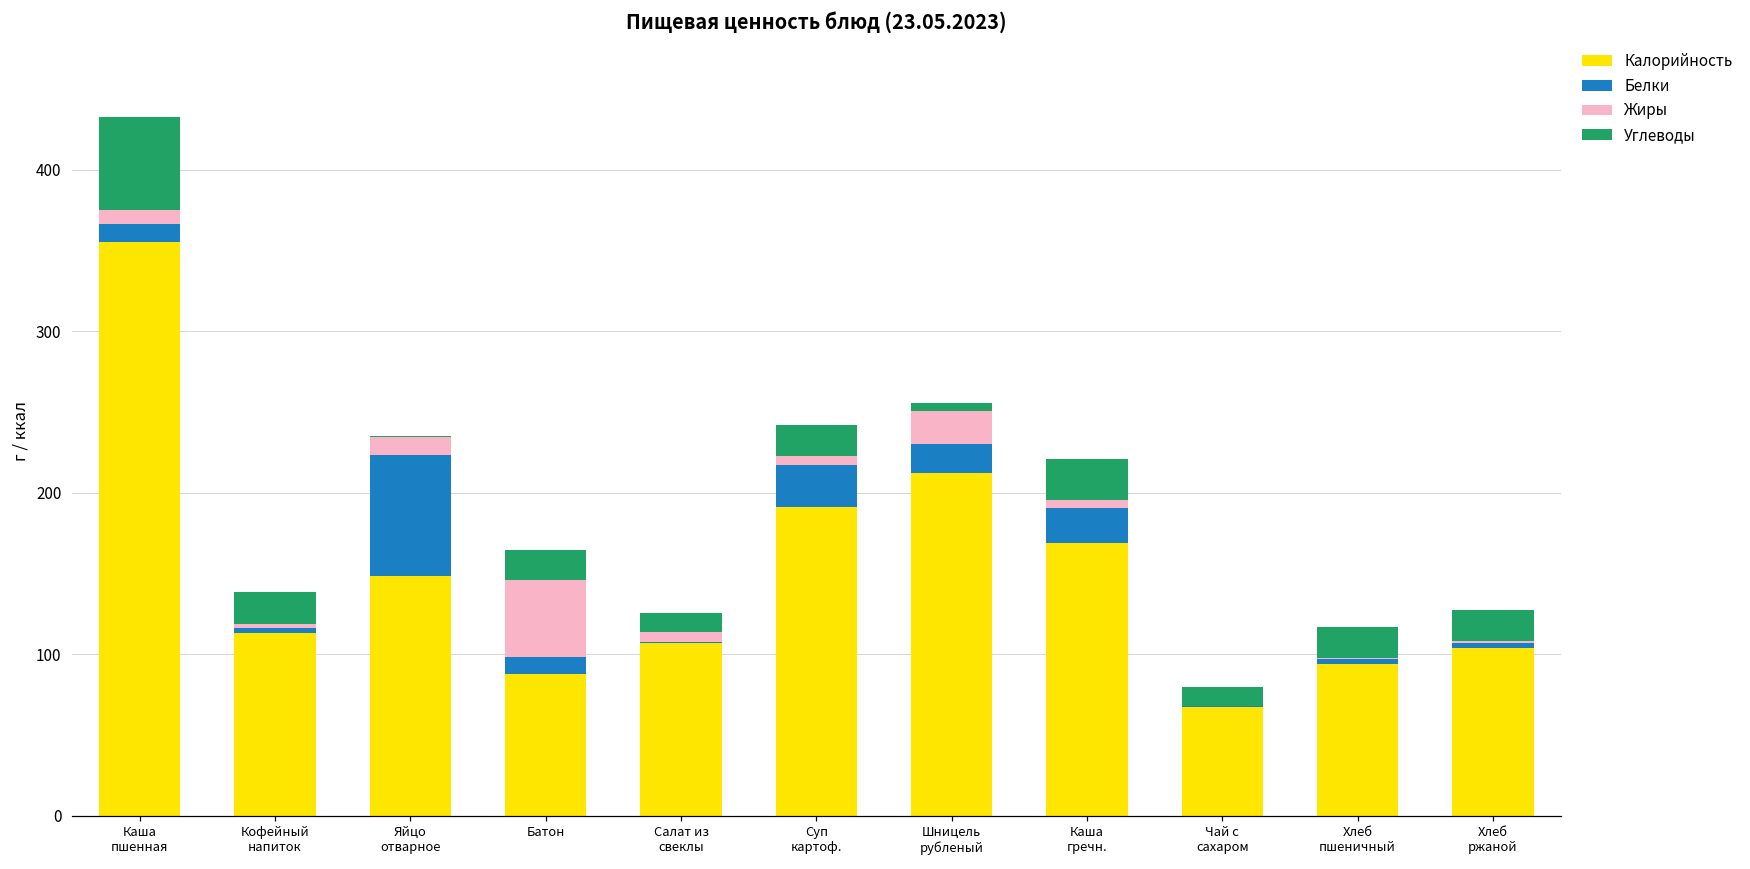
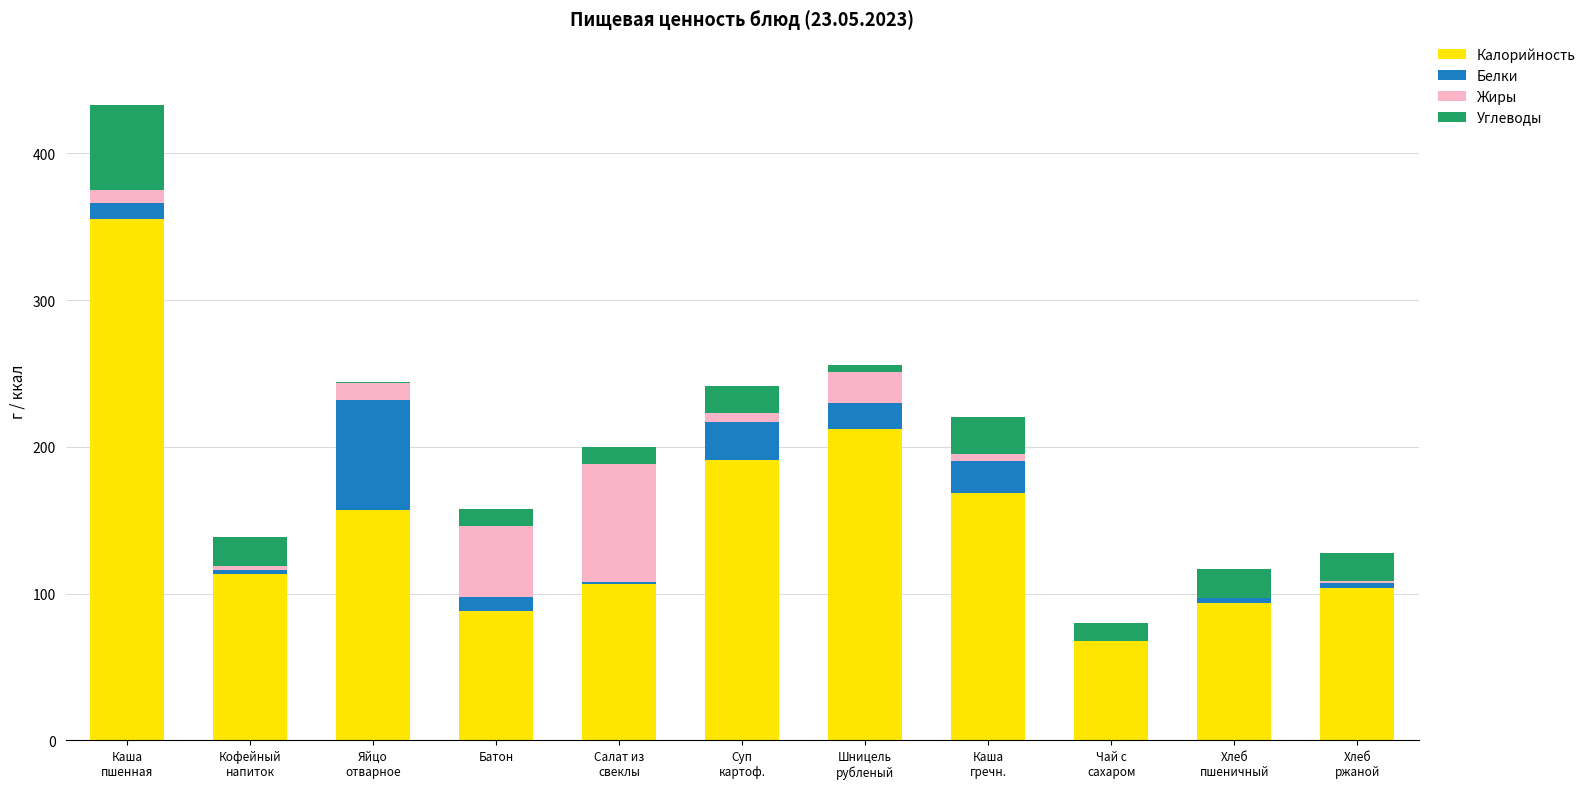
  {
    "Калорийность": {
      "Каша пшенная": 355,
      "Кофейный напиток": 113,
-     "Яйцо отварное": 148,
+     "Яйцо отварное": 157,
      "Батон": 88,
      "Салат из свеклы": 107,
      "Суп картоф.": 191,
      "Шницель рубленый": 212,
      "Каша гречн.": 169,
      "Чай с сахаром": 68,
      "Хлеб пшеничный": 94,
      "Хлеб ржаной": 104
    },
    "Белки": {
      "Каша пшенная": 11,
      "Кофейный напиток": 3,
      "Яйцо отварное": 75,
      "Батон": 10,
      "Суп картоф.": 26,
      "Шницель рубленый": 18,
      "Каша гречн.": 22,
      "Хлеб пшеничный": 3,
      "Хлеб ржаной": 3
    },
    "Жиры": {
      "Каша пшенная": 9,
      "Кофейный напиток": 3,
      "Яйцо отварное": 12,
      "Батон": 48,
-     "Салат из свеклы": 6,
+     "Салат из свеклы": 81,
      "Суп картоф.": 6,
      "Шницель рубленый": 21,
      "Каша гречн.": 5
    },
    "Углеводы": {
      "Каша пшенная": 58,
      "Кофейный напиток": 20,
-     "Батон": 18,
+     "Батон": 12,
      "Салат из свеклы": 12,
      "Суп картоф.": 19,
      "Шницель рубленый": 5,
      "Каша гречн.": 25,
      "Чай с сахаром": 12,
      "Хлеб пшеничный": 20,
      "Хлеб ржаной": 19
    }
  }
